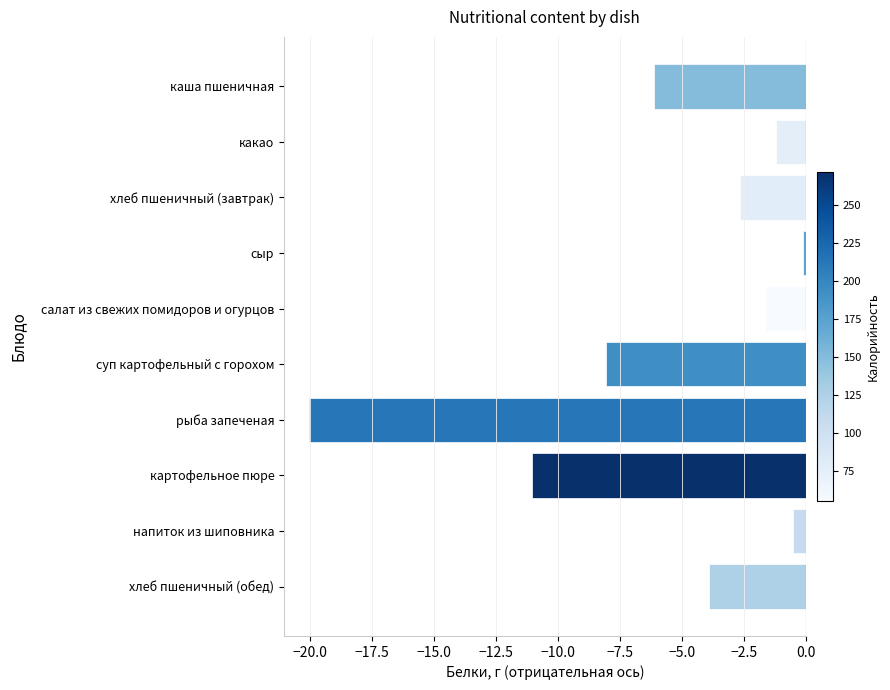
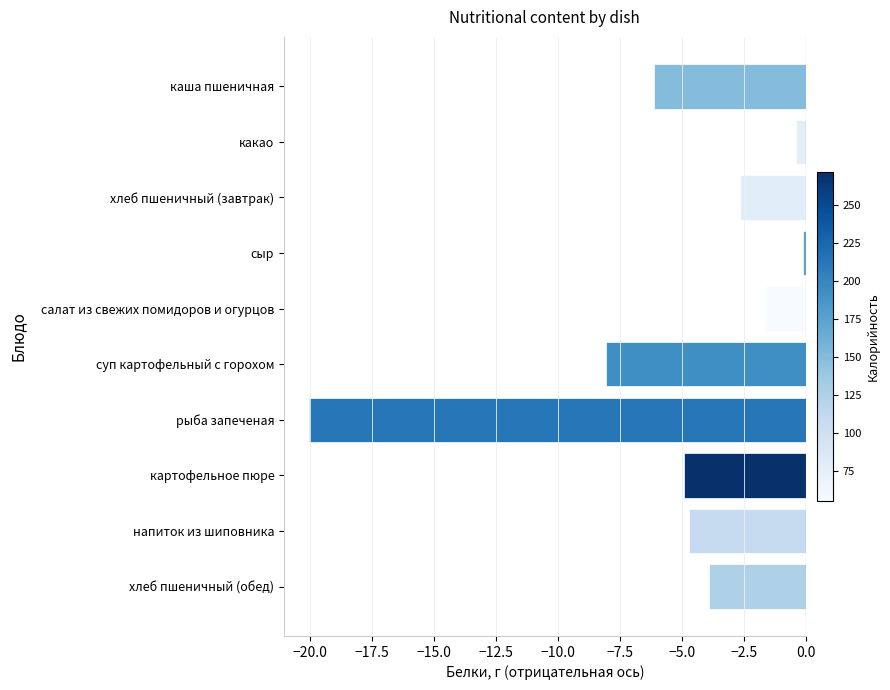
  {
    "каша пшеничная": -6.1,
-   "какао": -1.2,
+   "какао": -0.4,
    "хлеб пшеничный (завтрак)": -2.6,
    "салат из свежих помидоров и огурцов": -1.7,
    "суп картофельный с горохом": -8.1,
    "рыба запеченая": -20.1,
-   "картофельное пюре": -11.1,
-   "напиток из шиповника": -0.5,
+   "картофельное пюре": -4.9,
+   "напиток из шиповника": -4.7,
    "хлеб пшеничный (обед)": -3.9
  }
